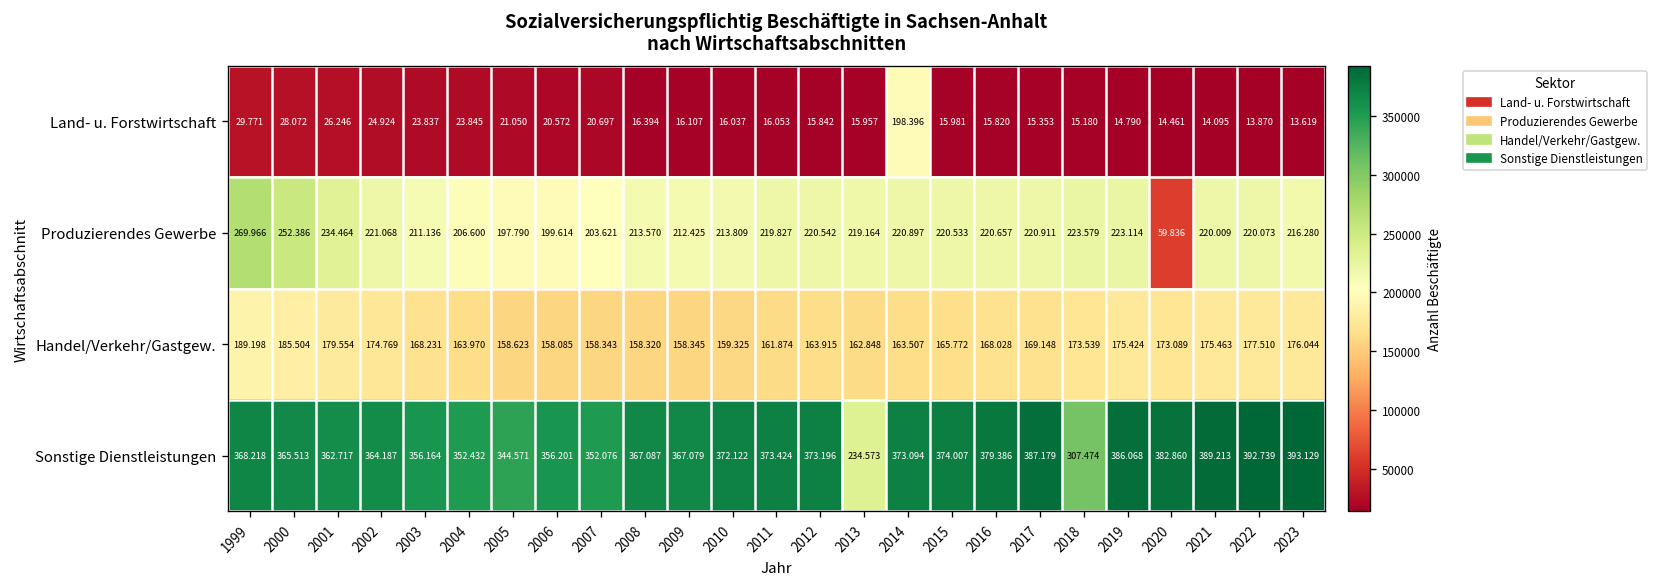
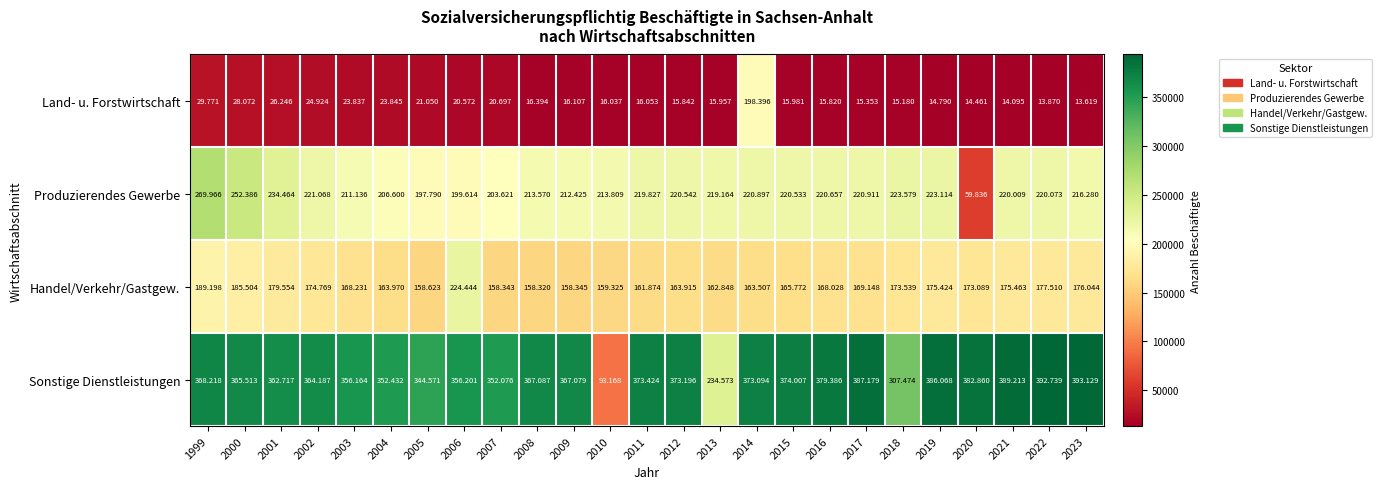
  {
    "Land- u. Forstwirtschaft": {
      "1999": 29.771,
      "2000": 28.072,
      "2001": 26.246,
      "2002": 24.924,
      "2003": 23.837,
      "2004": 23.845,
      "2005": 21.050,
      "2006": 20.572,
      "2007": 20.697,
      "2008": 16.394,
      "2009": 16.107,
      "2010": 16.037,
      "2011": 16.053,
      "2012": 15.842,
      "2013": 15.957,
      "2014": 198.396,
      "2015": 15.981,
      "2016": 15.820,
      "2017": 15.353,
      "2018": 15.180,
      "2019": 14.790,
      "2020": 14.461,
      "2021": 14.095,
      "2022": 13.870,
      "2023": 13.619
    },
    "Produzierendes Gewerbe": {
      "1999": 269.966,
      "2000": 252.386,
      "2001": 234.464,
      "2002": 221.068,
      "2003": 211.136,
      "2004": 206.600,
      "2005": 197.790,
      "2006": 199.614,
      "2007": 203.621,
      "2008": 213.570,
      "2009": 212.425,
      "2010": 213.809,
      "2011": 219.827,
      "2012": 220.542,
      "2013": 219.164,
      "2014": 220.897,
      "2015": 220.533,
      "2016": 220.657,
      "2017": 220.911,
      "2018": 223.579,
      "2019": 223.114,
      "2020": 59.836,
      "2021": 220.009,
      "2022": 220.073,
      "2023": 216.280
    },
    "Handel/Verkehr/Gastgew.": {
      "1999": 189.198,
      "2000": 185.504,
      "2001": 179.554,
      "2002": 174.769,
      "2003": 168.231,
      "2004": 163.970,
      "2005": 158.623,
-     "2006": 158.085,
+     "2006": 224.444,
      "2007": 158.343,
      "2008": 158.320,
      "2009": 158.345,
      "2010": 159.325,
      "2011": 161.874,
      "2012": 163.915,
      "2013": 162.848,
      "2014": 163.507,
      "2015": 165.772,
      "2016": 168.028,
      "2017": 169.148,
      "2018": 173.539,
      "2019": 175.424,
      "2020": 173.089,
      "2021": 175.463,
      "2022": 177.510,
      "2023": 176.044
    },
    "Sonstige Dienstleistungen": {
      "1999": 368.218,
      "2000": 365.513,
      "2001": 362.717,
      "2002": 364.187,
      "2003": 356.164,
      "2004": 352.432,
      "2005": 344.571,
      "2006": 356.201,
      "2007": 352.076,
      "2008": 367.087,
      "2009": 367.079,
-     "2010": 372.122,
+     "2010": 93.168,
      "2011": 373.424,
      "2012": 373.196,
      "2013": 234.573,
      "2014": 373.094,
      "2015": 374.007,
      "2016": 379.386,
      "2017": 387.179,
      "2018": 307.474,
      "2019": 386.068,
      "2020": 382.860,
      "2021": 389.213,
      "2022": 392.739,
      "2023": 393.129
    }
  }
